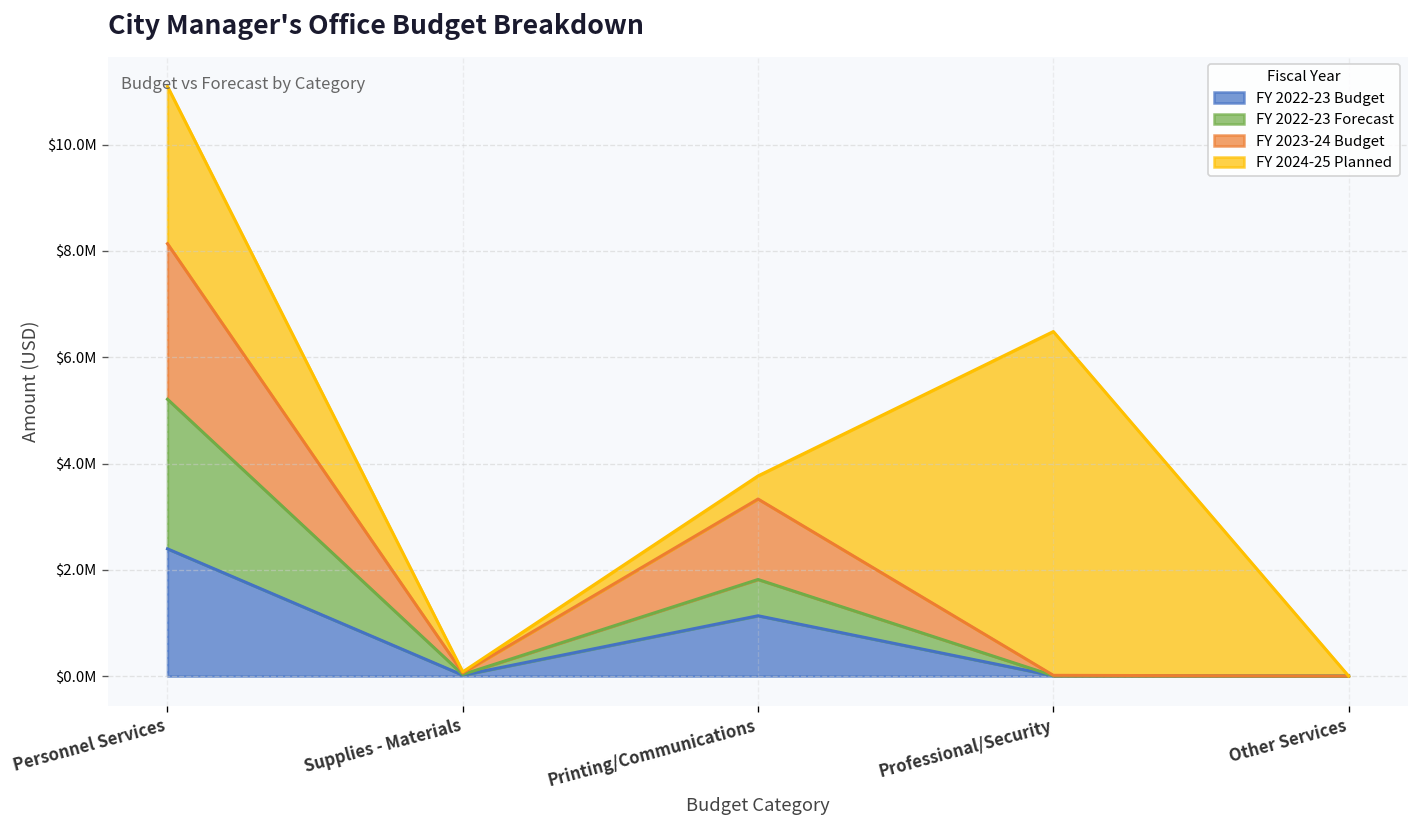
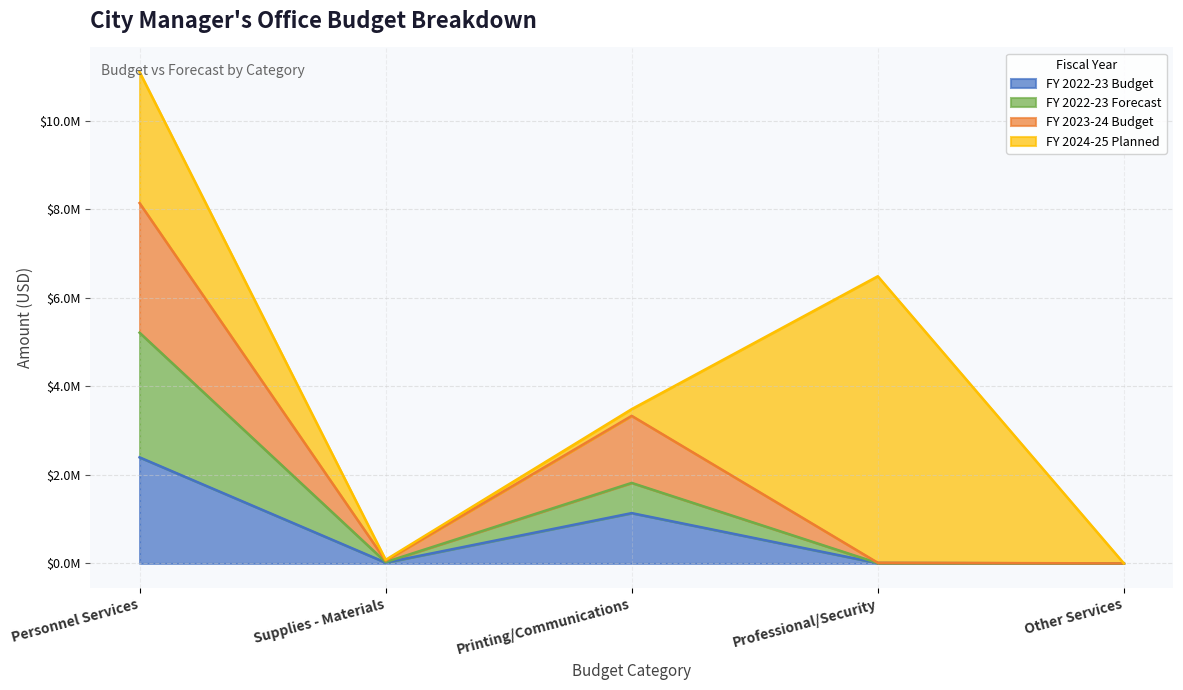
  {
    "FY 2022-23 Budget": {
      "Personnel Services": "$2400000",
      "Printing/Communications": "$1100000"
    },
    "FY 2022-23 Forecast": {
      "Personnel Services": "$2800000",
      "Printing/Communications": "$700000"
    },
    "FY 2023-24 Budget": {
      "Personnel Services": "$2900000",
      "Printing/Communications": "$1500000"
    },
    "FY 2024-25 Planned": {
      "Personnel Services": "$3000000",
-     "Printing/Communications": "$400000",
+     "Printing/Communications": "$200000",
      "Professional/Security": "$6500000"
    }
  }
